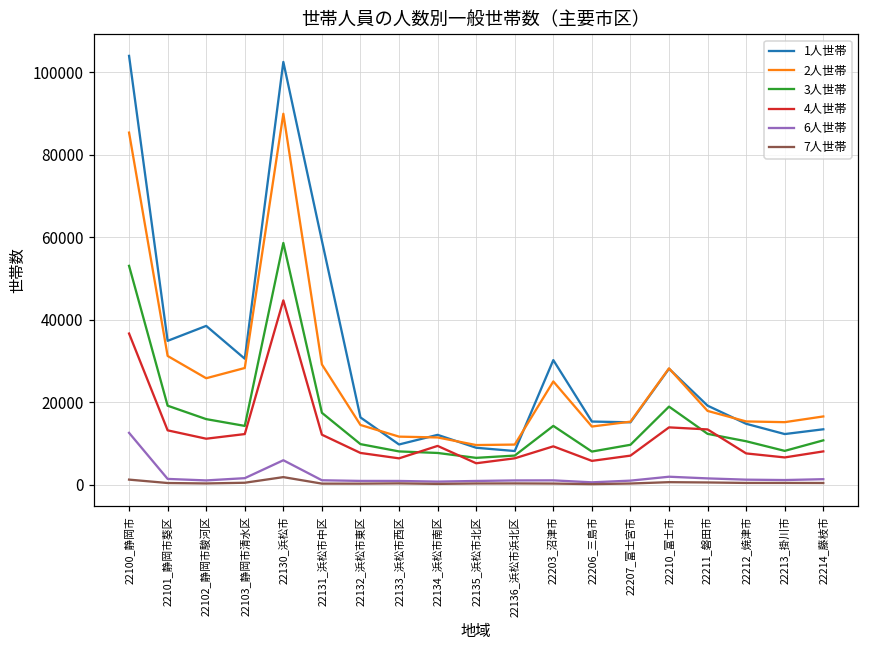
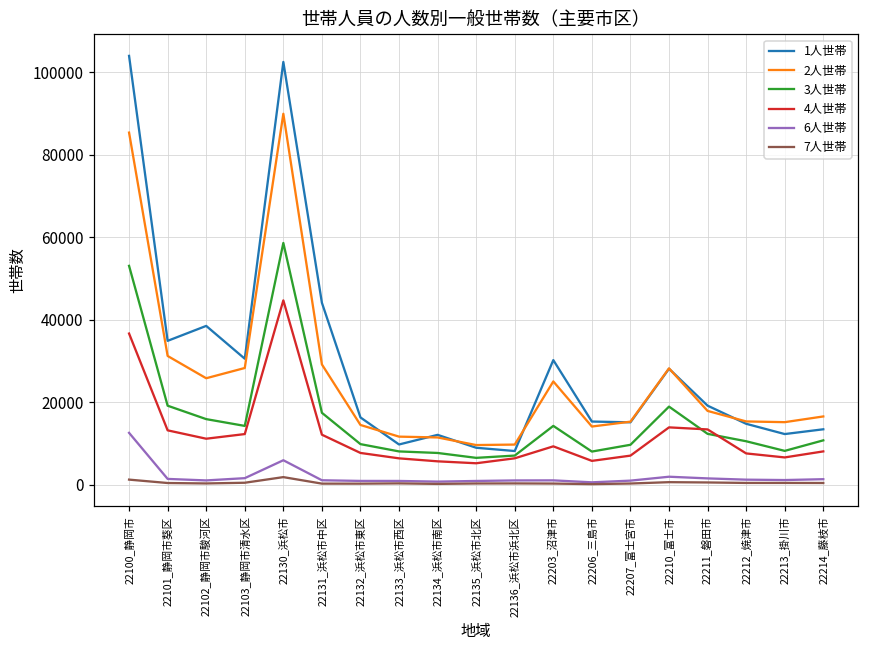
  {
    "1人世帯": {
      "22100_静岡市": 104000,
      "22101_静岡市葵区": 35000,
      "22102_静岡市駿河区": 39000,
      "22103_静岡市清水区": 31000,
      "22130_浜松市": 102000,
-     "22131_浜松市中区": 59000,
+     "22131_浜松市中区": 44000,
      "22132_浜松市東区": 16000,
      "22133_浜松市西区": 10000,
      "22136_浜松市浜北区": 8000,
      "22203_沼津市": 30000,
      "22206_三島市": 15000,
      "22211_磐田市": 19000,
      "22213_掛川市": 12000,
      "22214_藤枝市": 13000
    },
    "2人世帯": {
      "22100_静岡市": 85000,
      "22101_静岡市葵区": 31000,
      "22102_静岡市駿河区": 26000,
      "22103_静岡市清水区": 28000,
      "22130_浜松市": 90000,
      "22131_浜松市中区": 29000,
      "22132_浜松市東区": 14000,
      "22133_浜松市西区": 12000,
      "22136_浜松市浜北区": 10000,
      "22203_沼津市": 25000,
      "22206_三島市": 14000,
      "22211_磐田市": 18000,
      "22213_掛川市": 15000,
      "22214_藤枝市": 17000
    },
    "3人世帯": {
      "22100_静岡市": 53000,
      "22101_静岡市葵区": 19000,
      "22102_静岡市駿河区": 16000,
      "22103_静岡市清水区": 14000,
      "22130_浜松市": 59000,
      "22131_浜松市中区": 17000,
      "22132_浜松市東区": 10000,
      "22133_浜松市西区": 8000,
      "22134_浜松市南区": 8000,
      "22135_浜松市北区": 7000,
      "22203_沼津市": 14000,
      "22206_三島市": 8000,
      "22207_富士宮市": 10000,
      "22210_富士市": 19000,
      "22211_磐田市": 12000,
      "22212_焼津市": 11000,
      "22213_掛川市": 8000,
      "22214_藤枝市": 11000
    },
    "4人世帯": {
      "22100_静岡市": 37000,
      "22101_静岡市葵区": 13000,
      "22102_静岡市駿河区": 11000,
      "22103_静岡市清水区": 12000,
      "22130_浜松市": 45000,
      "22131_浜松市中区": 12000,
      "22132_浜松市東区": 8000,
      "22133_浜松市西区": 6000,
-     "22134_浜松市南区": 9000,
+     "22134_浜松市南区": 6000,
      "22135_浜松市北区": 5000,
      "22203_沼津市": 9000,
      "22206_三島市": 6000,
      "22207_富士宮市": 7000,
      "22210_富士市": 14000,
      "22211_磐田市": 13000,
      "22212_焼津市": 8000,
      "22213_掛川市": 7000,
      "22214_藤枝市": 8000
    },
    "6人世帯": {
      "22100_静岡市": 13000,
      "22101_静岡市葵区": 1000,
      "22102_静岡市駿河区": 1000,
      "22103_静岡市清水区": 2000,
      "22130_浜松市": 6000,
      "22131_浜松市中区": 1000,
      "22136_浜松市浜北区": 1000,
      "22203_沼津市": 1000,
      "22207_富士宮市": 1000,
      "22210_富士市": 2000,
      "22211_磐田市": 2000,
      "22212_焼津市": 1000,
      "22213_掛川市": 1000,
      "22214_藤枝市": 1000
    },
    "7人世帯": {
      "22100_静岡市": 1000,
      "22101_静岡市葵区": 0,
      "22102_静岡市駿河区": 0,
      "22103_静岡市清水区": 0,
      "22130_浜松市": 2000,
      "22131_浜松市中区": 0,
      "22136_浜松市浜北区": 0,
      "22203_沼津市": 0,
      "22207_富士宮市": 0,
      "22210_富士市": 1000,
      "22211_磐田市": 1000,
      "22212_焼津市": 0,
      "22213_掛川市": 0,
      "22214_藤枝市": 0
    }
  }
